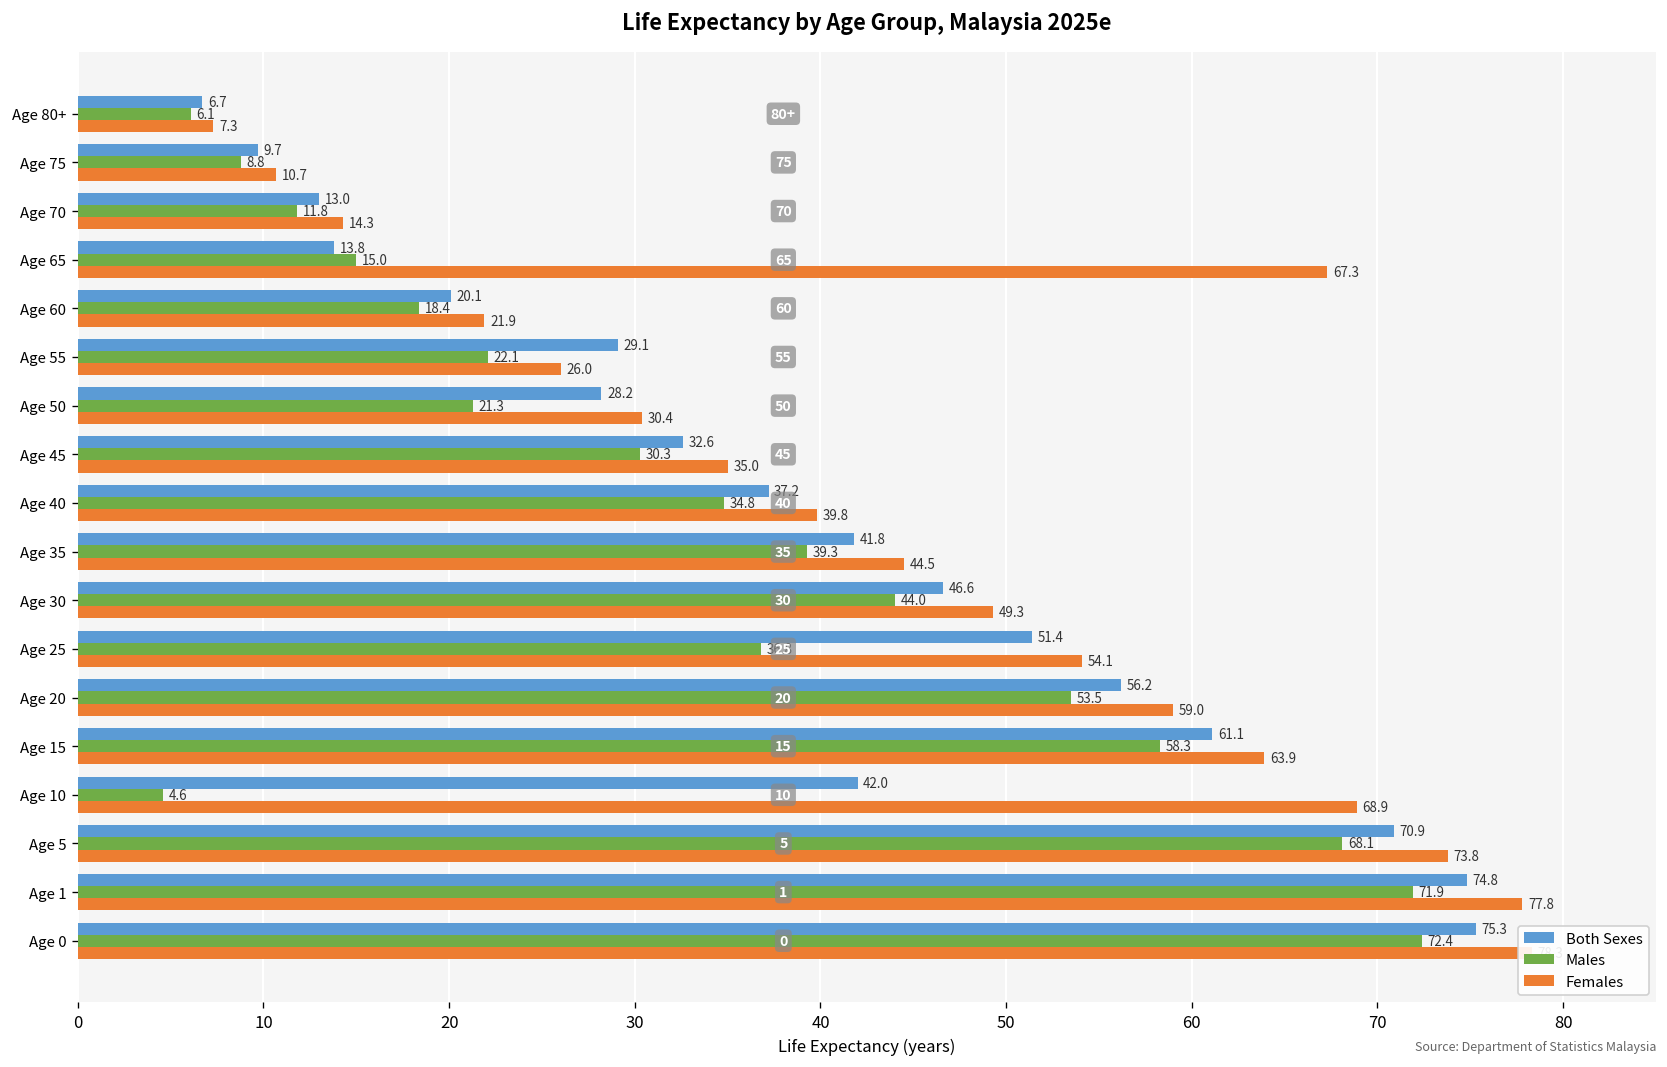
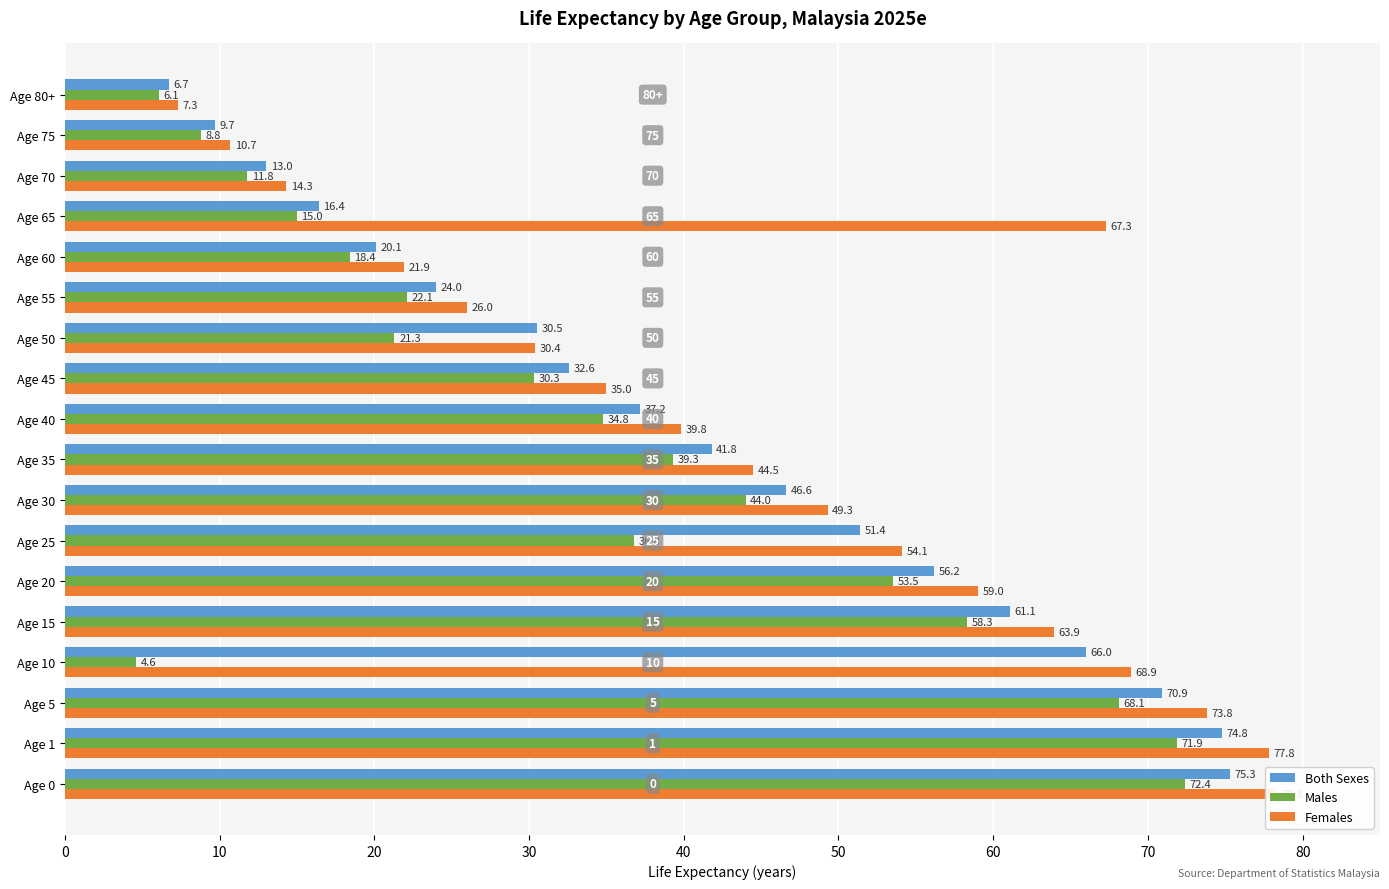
  {
    "Both Sexes": {
      "Age 80+": 6.7,
      "Age 75": 9.7,
      "Age 70": 13.0,
-     "Age 65": 13.8,
+     "Age 65": 16.4,
      "Age 60": 20.1,
-     "Age 55": 29.1,
-     "Age 50": 28.2,
+     "Age 55": 24.0,
+     "Age 50": 30.5,
      "Age 45": 32.6,
      "Age 35": 41.8,
      "Age 30": 46.6,
      "Age 25": 51.4,
      "Age 20": 56.2,
      "Age 15": 61.1,
-     "Age 10": 42.0,
+     "Age 10": 66.0,
      "Age 5": 70.9,
      "Age 1": 74.8,
      "Age 0": 75.3
    },
    "Males": {
      "Age 80+": 6.1,
      "Age 75": 8.8,
      "Age 70": 11.8,
      "Age 65": 15.0,
      "Age 60": 18.4,
      "Age 55": 22.1,
      "Age 50": 21.3,
      "Age 45": 30.3,
      "Age 40": 34.8,
      "Age 35": 39.3,
      "Age 30": 44.0,
      "Age 20": 53.5,
      "Age 15": 58.3,
      "Age 10": 4.6,
      "Age 5": 68.1,
      "Age 1": 71.9,
      "Age 0": 72.4
    },
    "Females": {
      "Age 80+": 7.3,
      "Age 75": 10.7,
      "Age 70": 14.3,
      "Age 65": 67.3,
      "Age 60": 21.9,
      "Age 55": 26.0,
      "Age 50": 30.4,
      "Age 45": 35.0,
      "Age 40": 39.8,
      "Age 35": 44.5,
      "Age 30": 49.3,
      "Age 25": 54.1,
      "Age 20": 59.0,
      "Age 15": 63.9,
      "Age 10": 68.9,
      "Age 5": 73.8,
      "Age 1": 77.8
    }
  }
